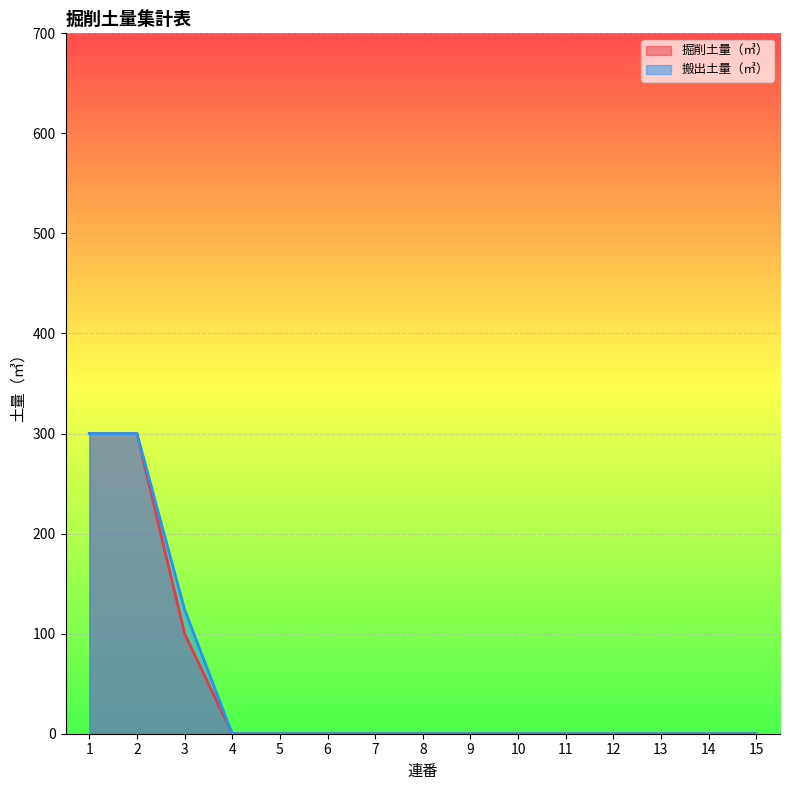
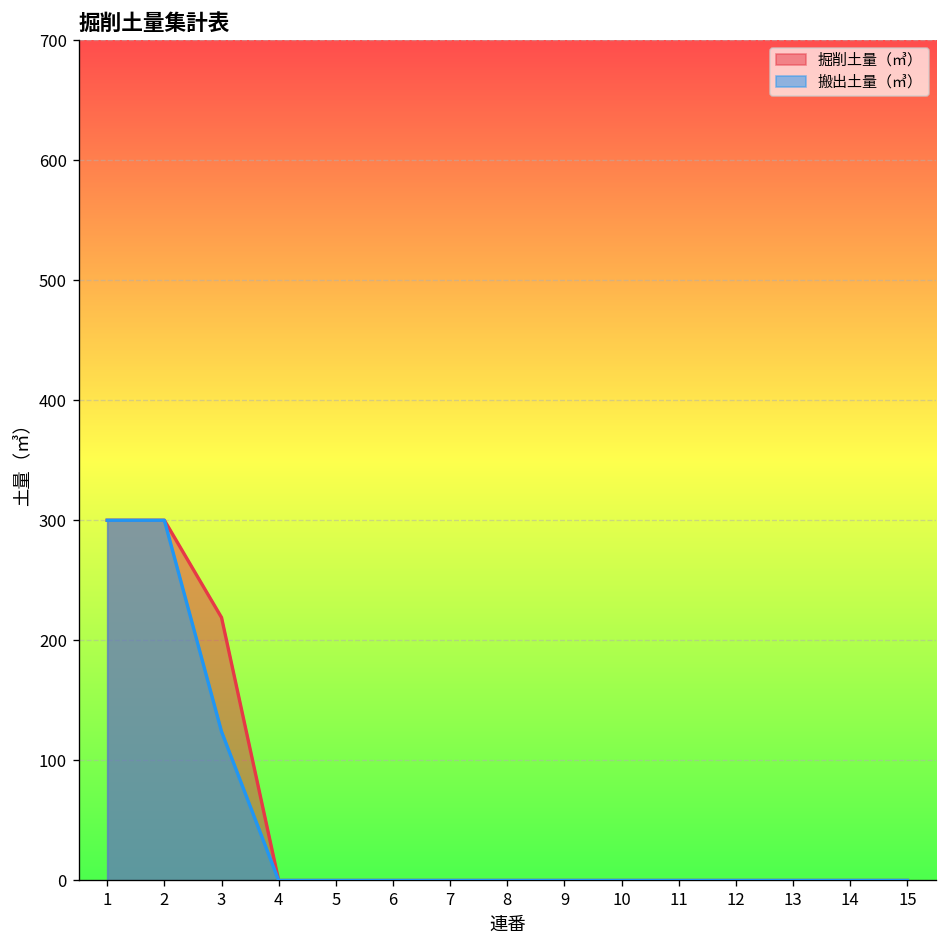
  {
    "掘削土量（㎥）": {
-     "3": 100
+     "3": 219
    },
    "搬出土量（㎥）": {
      "3": 124
    }
  }
